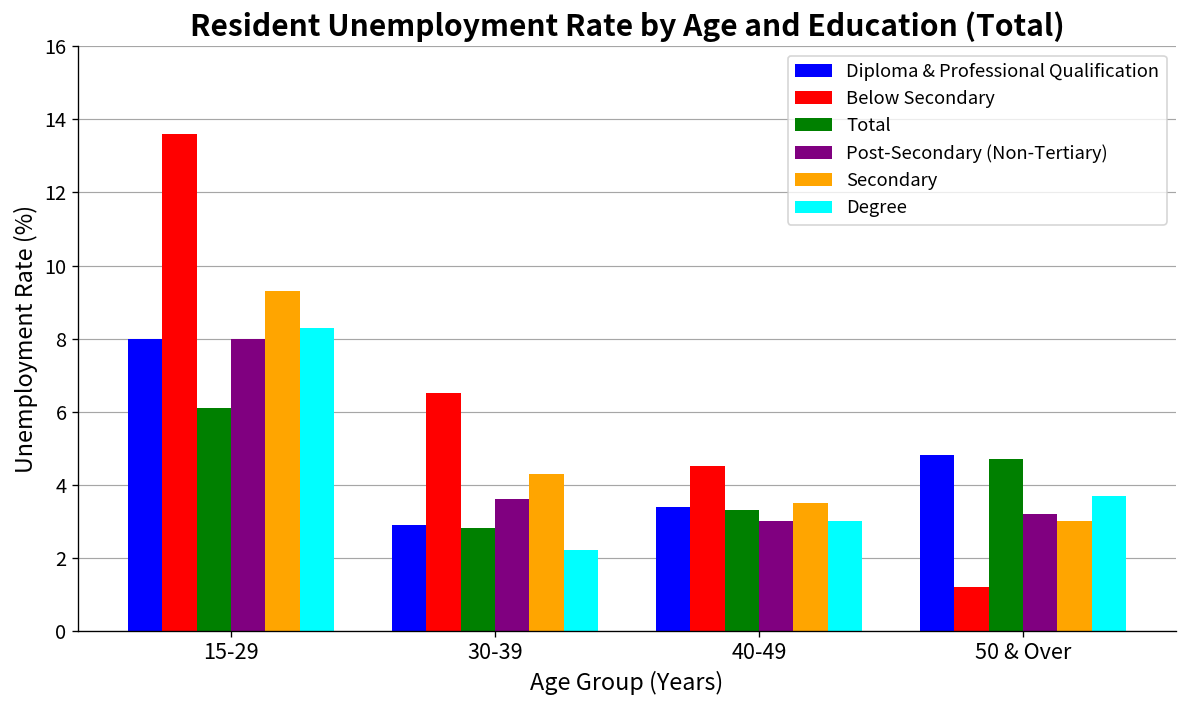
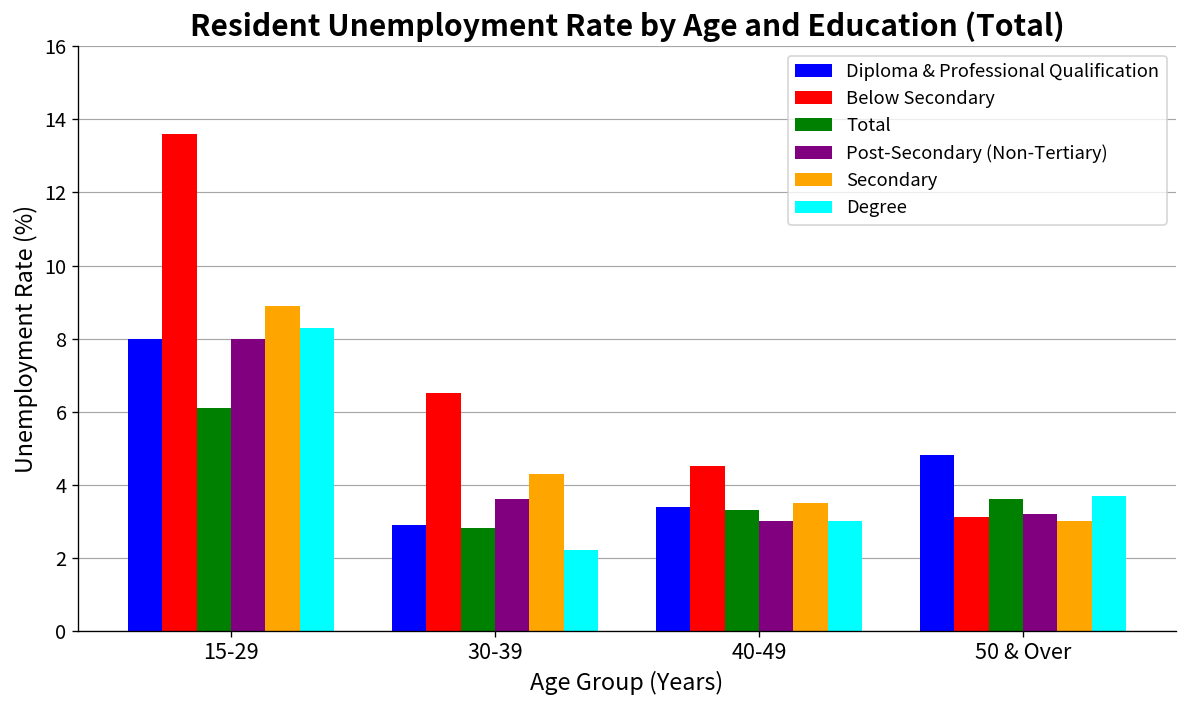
  {
    "Diploma & Professional Qualification": {
      "15-29": 8.0,
      "30-39": 2.9,
      "40-49": 3.4,
      "50 & Over": 4.8
    },
    "Below Secondary": {
      "15-29": 13.6,
      "30-39": 6.5,
      "40-49": 4.5,
-     "50 & Over": 1.2
+     "50 & Over": 3.1
    },
    "Total": {
      "15-29": 6.1,
      "30-39": 2.8,
      "40-49": 3.3,
-     "50 & Over": 4.7
+     "50 & Over": 3.6
    },
    "Post-Secondary (Non-Tertiary)": {
      "15-29": 8.0,
      "30-39": 3.6,
      "40-49": 3.0,
      "50 & Over": 3.2
    },
    "Secondary": {
-     "15-29": 9.3,
+     "15-29": 8.9,
      "30-39": 4.3,
      "40-49": 3.5,
      "50 & Over": 3.0
    },
    "Degree": {
      "15-29": 8.3,
      "30-39": 2.2,
      "40-49": 3.0,
      "50 & Over": 3.7
    }
  }
